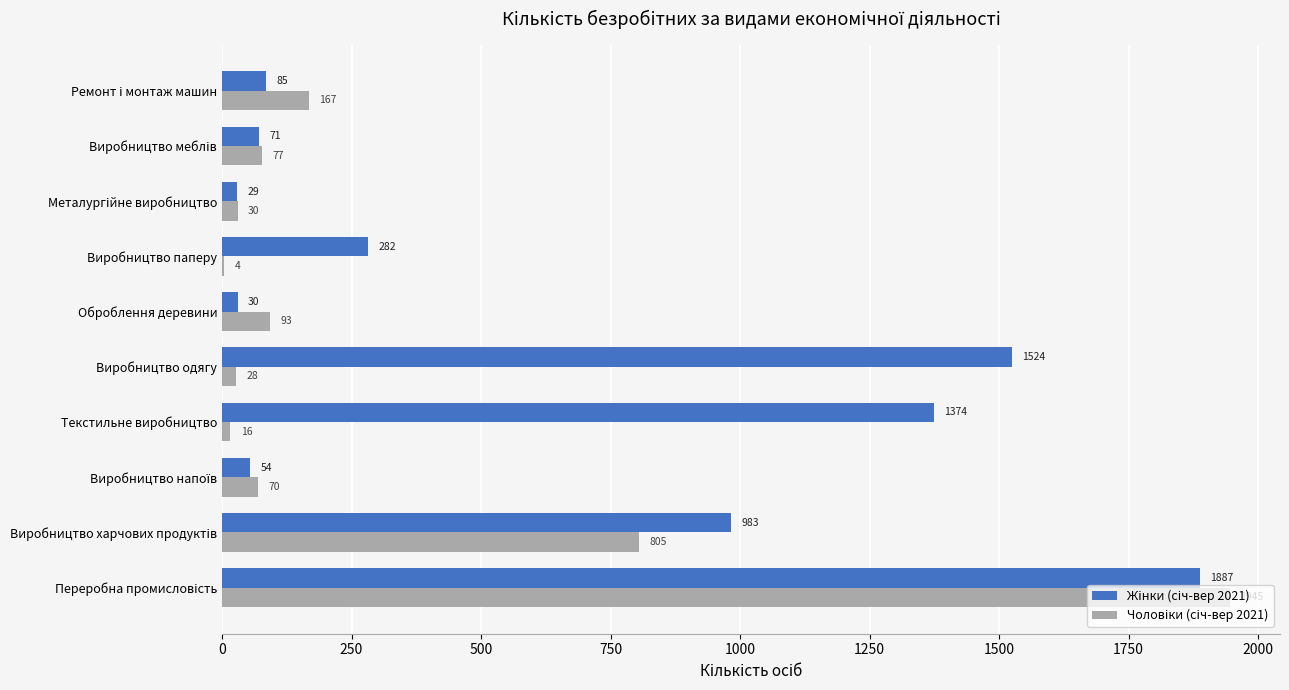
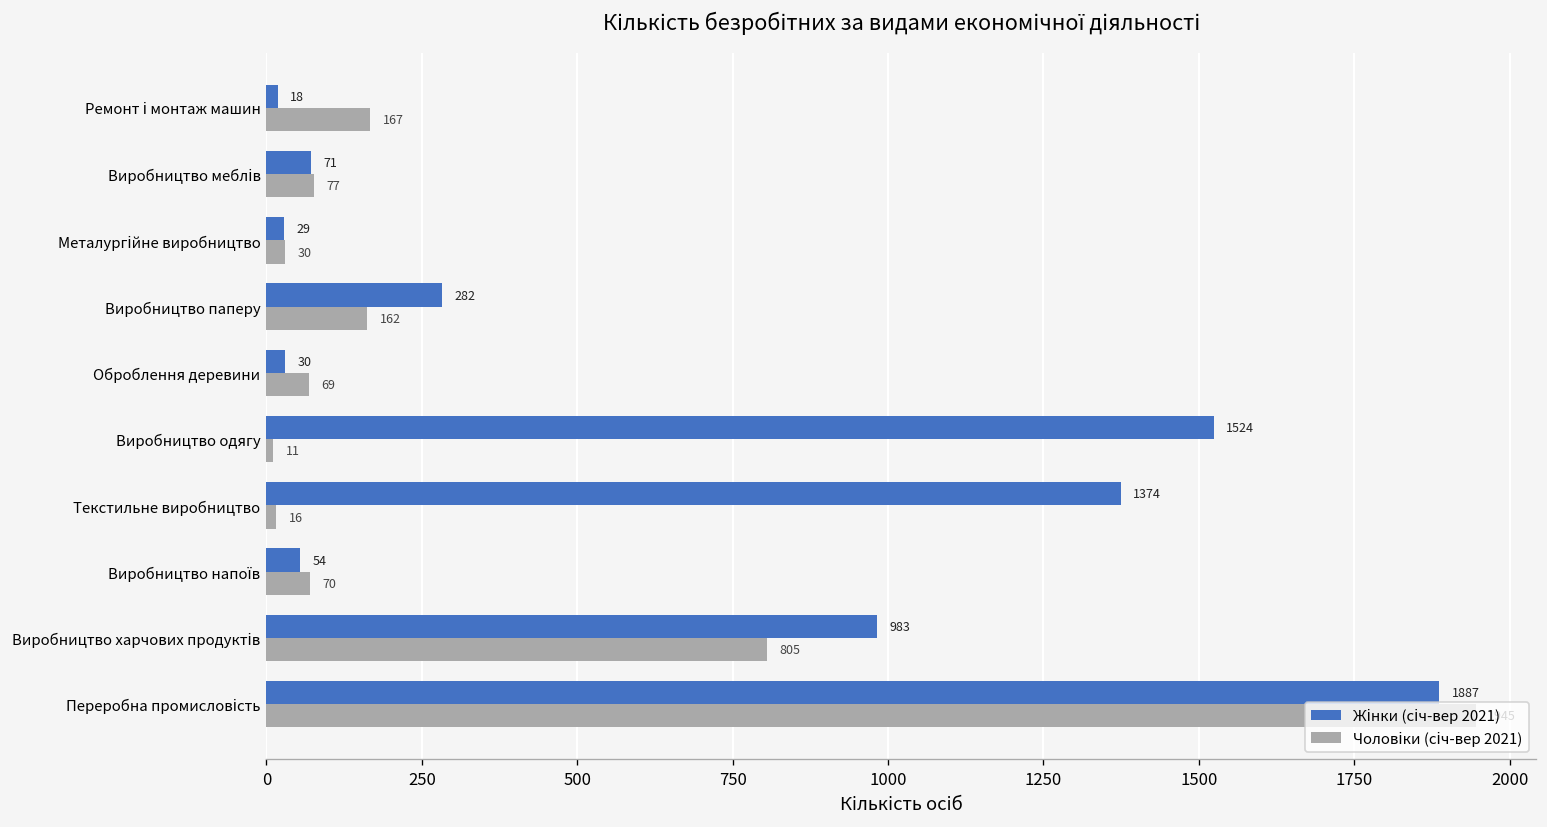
  {
    "Жінки (січ-вер 2021)": {
-     "Ремонт і монтаж машин": 85,
+     "Ремонт і монтаж машин": 18,
      "Виробництво меблів": 71,
      "Металургійне виробництво": 29,
      "Виробництво паперу": 282,
      "Оброблення деревини": 30,
      "Виробництво одягу": 1524,
      "Текстильне виробництво": 1374,
      "Виробництво напоїв": 54,
      "Виробництво харчових продуктів": 983,
      "Переробна промисловість": 1887
    },
    "Чоловіки (січ-вер 2021)": {
      "Ремонт і монтаж машин": 167,
      "Виробництво меблів": 77,
      "Металургійне виробництво": 30,
-     "Виробництво паперу": 4,
-     "Оброблення деревини": 93,
-     "Виробництво одягу": 28,
+     "Виробництво паперу": 162,
+     "Оброблення деревини": 69,
+     "Виробництво одягу": 11,
      "Текстильне виробництво": 16,
      "Виробництво напоїв": 70,
      "Виробництво харчових продуктів": 805
    }
  }
